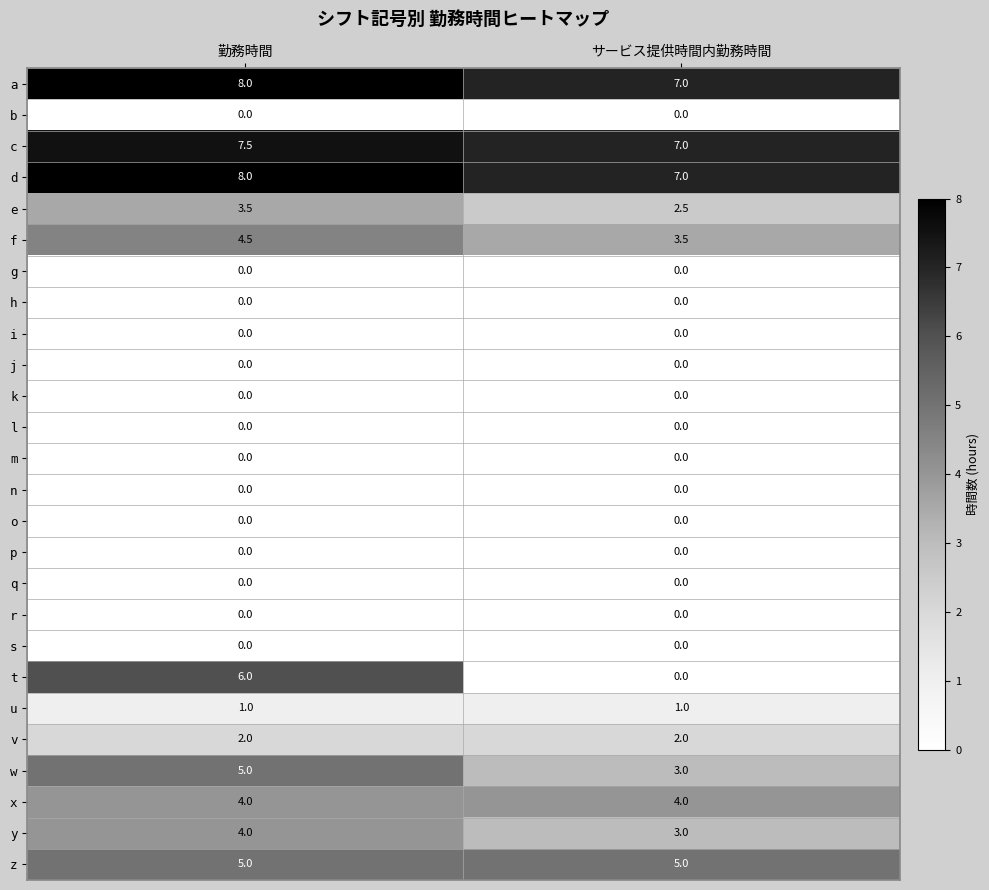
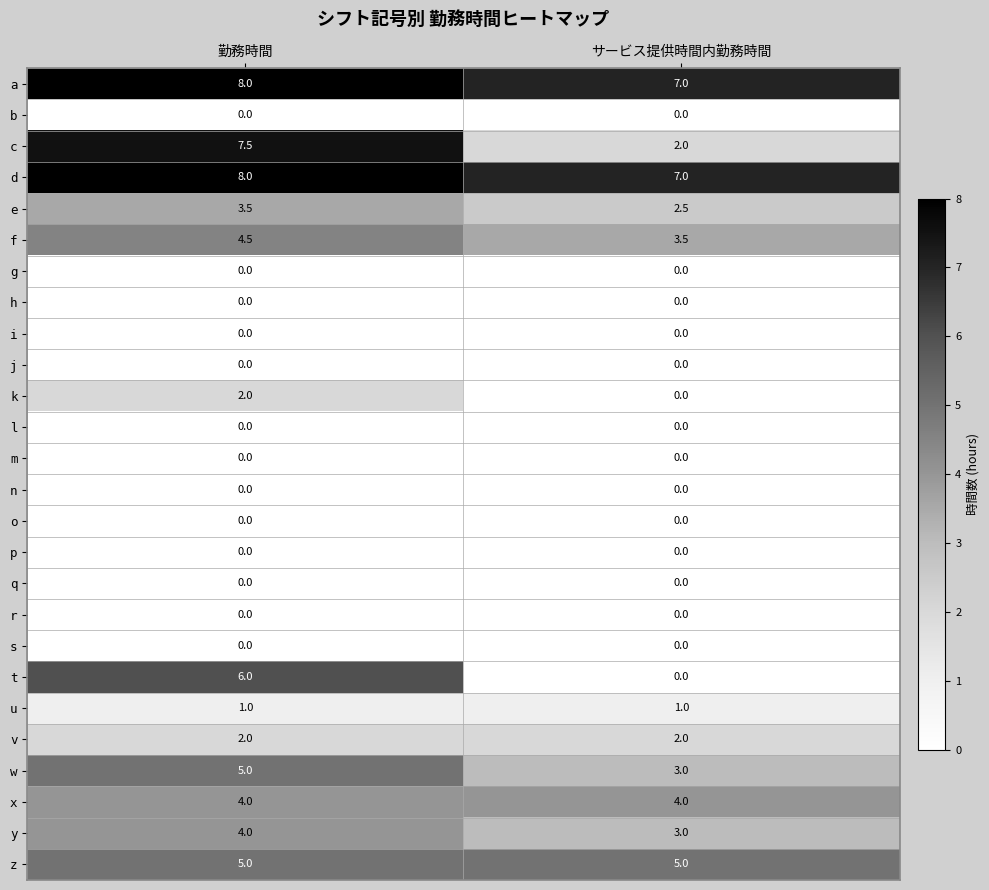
  {
    "a": {
      "勤務時間": 8.0,
      "サービス提供時間内勤務時間": 7.0
    },
    "b": {
      "勤務時間": 0.0,
      "サービス提供時間内勤務時間": 0.0
    },
    "c": {
      "勤務時間": 7.5,
-     "サービス提供時間内勤務時間": 7.0
+     "サービス提供時間内勤務時間": 2.0
    },
    "d": {
      "勤務時間": 8.0,
      "サービス提供時間内勤務時間": 7.0
    },
    "e": {
      "勤務時間": 3.5,
      "サービス提供時間内勤務時間": 2.5
    },
    "f": {
      "勤務時間": 4.5,
      "サービス提供時間内勤務時間": 3.5
    },
    "g": {
      "勤務時間": 0.0,
      "サービス提供時間内勤務時間": 0.0
    },
    "h": {
      "勤務時間": 0.0,
      "サービス提供時間内勤務時間": 0.0
    },
    "i": {
      "勤務時間": 0.0,
      "サービス提供時間内勤務時間": 0.0
    },
    "j": {
      "勤務時間": 0.0,
      "サービス提供時間内勤務時間": 0.0
    },
    "k": {
-     "勤務時間": 0.0,
+     "勤務時間": 2.0,
      "サービス提供時間内勤務時間": 0.0
    },
    "l": {
      "勤務時間": 0.0,
      "サービス提供時間内勤務時間": 0.0
    },
    "m": {
      "勤務時間": 0.0,
      "サービス提供時間内勤務時間": 0.0
    },
    "n": {
      "勤務時間": 0.0,
      "サービス提供時間内勤務時間": 0.0
    },
    "o": {
      "勤務時間": 0.0,
      "サービス提供時間内勤務時間": 0.0
    },
    "p": {
      "勤務時間": 0.0,
      "サービス提供時間内勤務時間": 0.0
    },
    "q": {
      "勤務時間": 0.0,
      "サービス提供時間内勤務時間": 0.0
    },
    "r": {
      "勤務時間": 0.0,
      "サービス提供時間内勤務時間": 0.0
    },
    "s": {
      "勤務時間": 0.0,
      "サービス提供時間内勤務時間": 0.0
    },
    "t": {
      "勤務時間": 6.0,
      "サービス提供時間内勤務時間": 0.0
    },
    "u": {
      "勤務時間": 1.0,
      "サービス提供時間内勤務時間": 1.0
    },
    "v": {
      "勤務時間": 2.0,
      "サービス提供時間内勤務時間": 2.0
    },
    "w": {
      "勤務時間": 5.0,
      "サービス提供時間内勤務時間": 3.0
    },
    "x": {
      "勤務時間": 4.0,
      "サービス提供時間内勤務時間": 4.0
    },
    "y": {
      "勤務時間": 4.0,
      "サービス提供時間内勤務時間": 3.0
    },
    "z": {
      "勤務時間": 5.0,
      "サービス提供時間内勤務時間": 5.0
    }
  }
